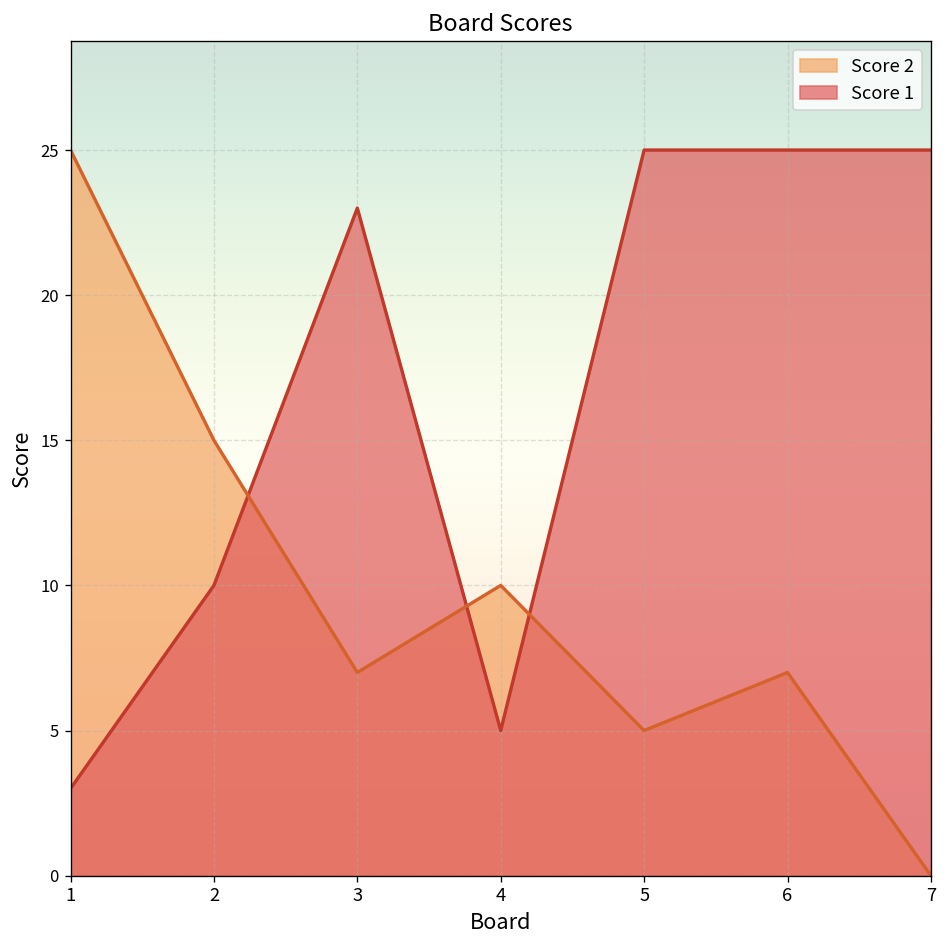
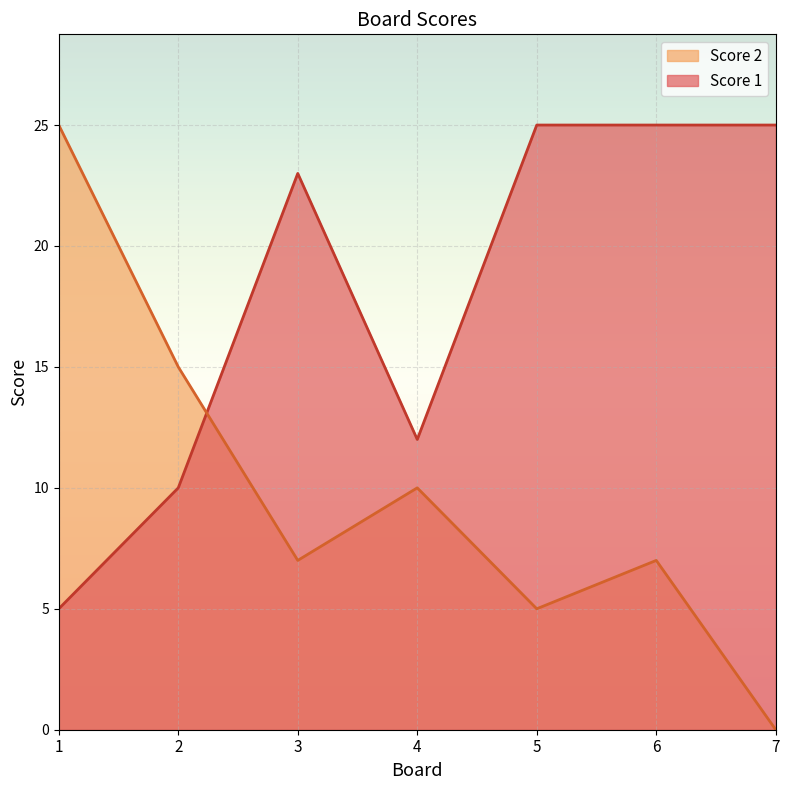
  {
    "Score 2": {
      "1": 25,
      "2": 15,
      "3": 7,
      "4": 10,
      "5": 5,
      "6": 7,
      "7": 0
    },
    "Score 1": {
-     "1": 3,
+     "1": 5,
      "2": 10,
      "3": 23,
-     "4": 5,
+     "4": 12,
      "5": 25,
      "6": 25,
      "7": 25
    }
  }
